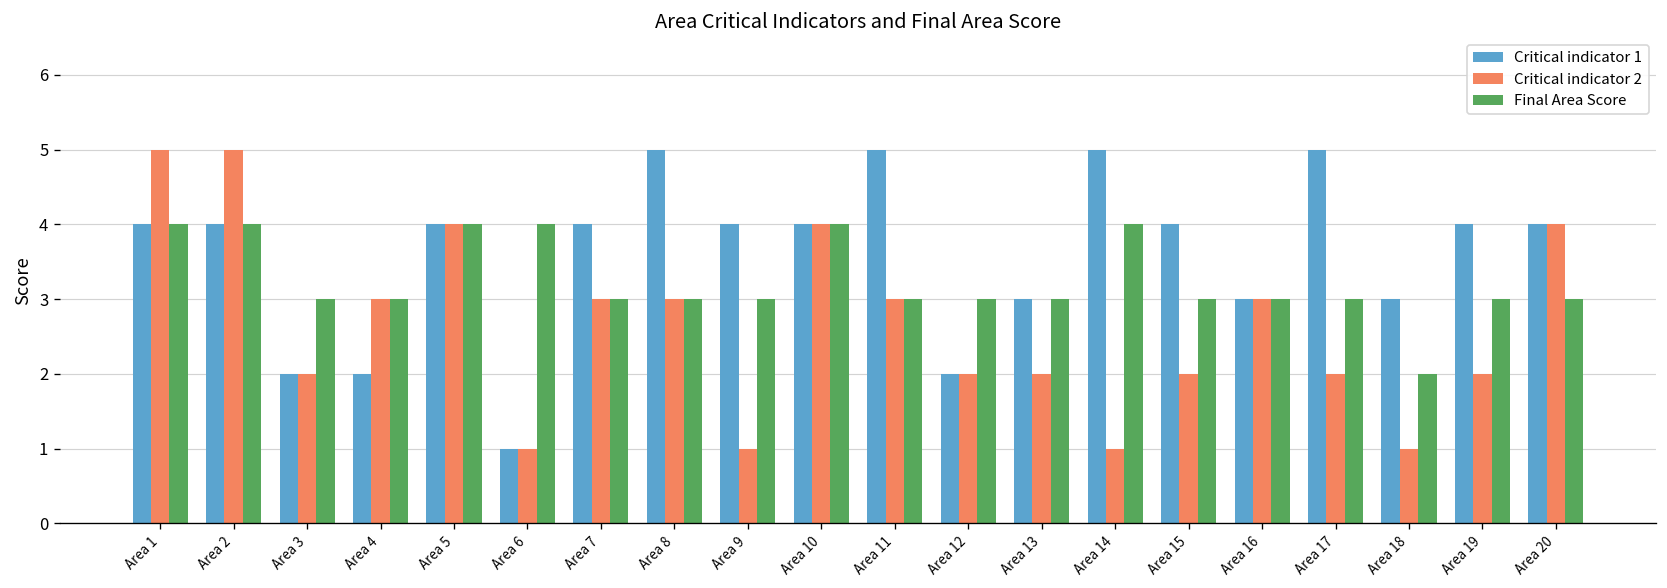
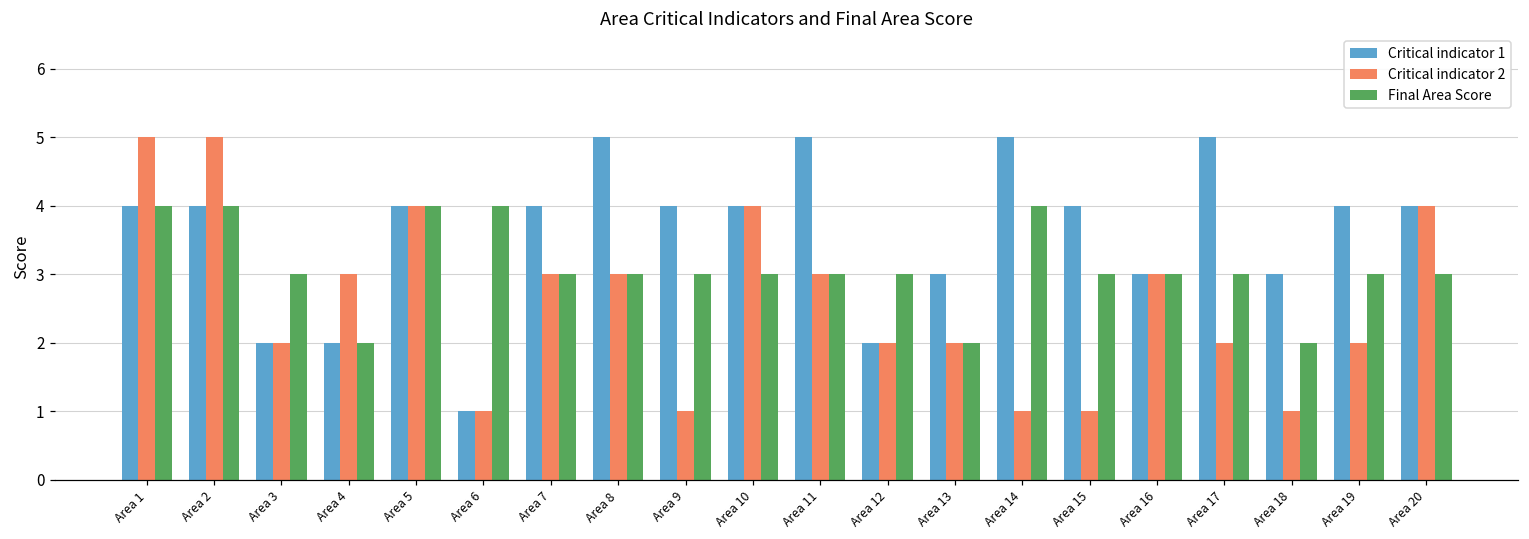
  {
    "Critical indicator 1": {
      "Area 1": 4,
      "Area 2": 4,
      "Area 3": 2,
      "Area 4": 2,
      "Area 5": 4,
      "Area 6": 1,
      "Area 7": 4,
      "Area 8": 5,
      "Area 9": 4,
      "Area 10": 4,
      "Area 11": 5,
      "Area 12": 2,
      "Area 13": 3,
      "Area 14": 5,
      "Area 15": 4,
      "Area 16": 3,
      "Area 17": 5,
      "Area 18": 3,
      "Area 19": 4,
      "Area 20": 4
    },
    "Critical indicator 2": {
      "Area 1": 5,
      "Area 2": 5,
      "Area 3": 2,
      "Area 4": 3,
      "Area 5": 4,
      "Area 6": 1,
      "Area 7": 3,
      "Area 8": 3,
      "Area 9": 1,
      "Area 10": 4,
      "Area 11": 3,
      "Area 12": 2,
      "Area 13": 2,
      "Area 14": 1,
-     "Area 15": 2,
+     "Area 15": 1,
      "Area 16": 3,
      "Area 17": 2,
      "Area 18": 1,
      "Area 19": 2,
      "Area 20": 4
    },
    "Final Area Score": {
      "Area 1": 4,
      "Area 2": 4,
      "Area 3": 3,
-     "Area 4": 3,
+     "Area 4": 2,
      "Area 5": 4,
      "Area 6": 4,
      "Area 7": 3,
      "Area 8": 3,
      "Area 9": 3,
-     "Area 10": 4,
+     "Area 10": 3,
      "Area 11": 3,
      "Area 12": 3,
-     "Area 13": 3,
+     "Area 13": 2,
      "Area 14": 4,
      "Area 15": 3,
      "Area 16": 3,
      "Area 17": 3,
      "Area 18": 2,
      "Area 19": 3,
      "Area 20": 3
    }
  }
